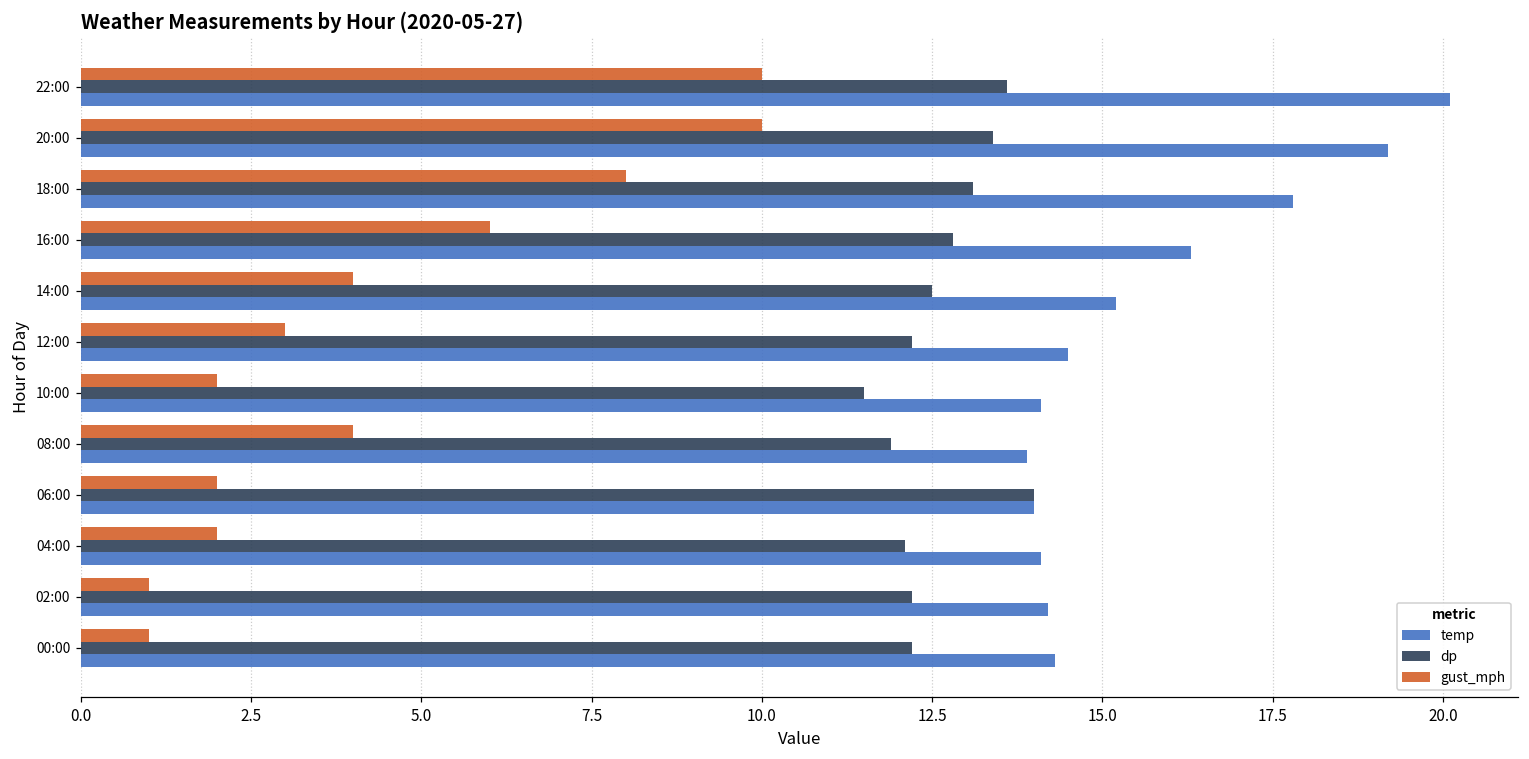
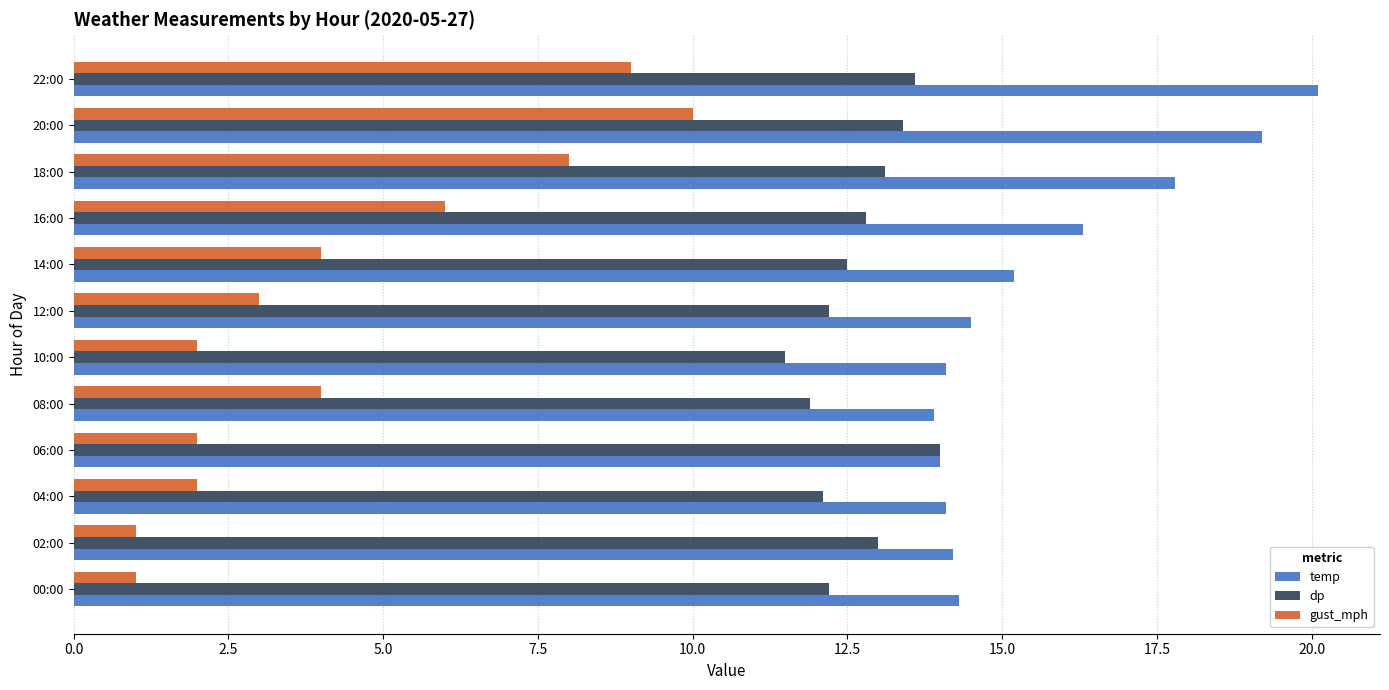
  {
    "temp": {
      "22:00": 20.1,
      "20:00": 19.2,
      "18:00": 17.8,
      "16:00": 16.3,
      "14:00": 15.2,
      "12:00": 14.5,
      "10:00": 14.1,
      "08:00": 13.9,
      "06:00": 14.0,
      "04:00": 14.1,
      "02:00": 14.2,
      "00:00": 14.3
    },
    "dp": {
      "22:00": 13.6,
      "20:00": 13.4,
      "18:00": 13.1,
      "16:00": 12.8,
      "14:00": 12.5,
      "12:00": 12.2,
      "10:00": 11.5,
      "08:00": 11.9,
      "06:00": 14.0,
      "04:00": 12.1,
-     "02:00": 12.2,
+     "02:00": 13.0,
      "00:00": 12.2
    },
    "gust_mph": {
-     "22:00": 10,
+     "22:00": 9,
      "20:00": 10,
      "18:00": 8,
      "16:00": 6,
      "14:00": 4,
      "12:00": 3,
      "10:00": 2,
      "08:00": 4,
      "06:00": 2,
      "04:00": 2,
      "02:00": 1,
      "00:00": 1
    }
  }
